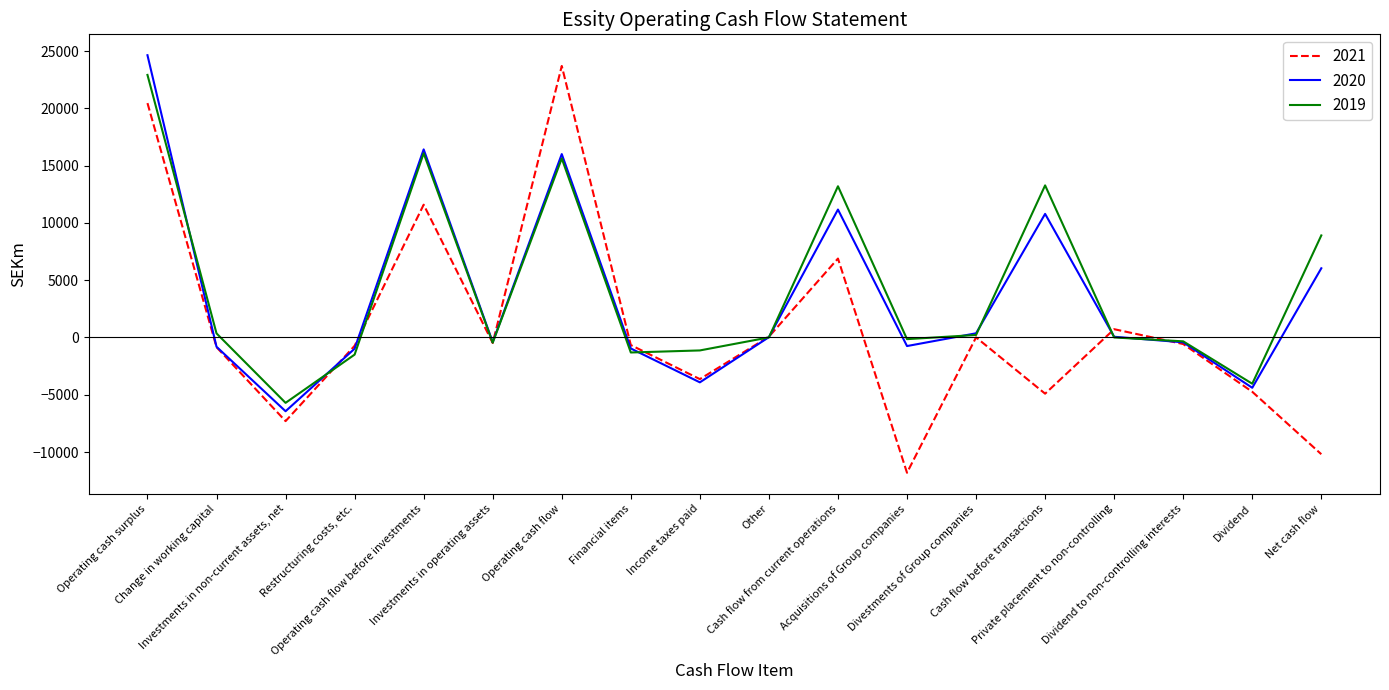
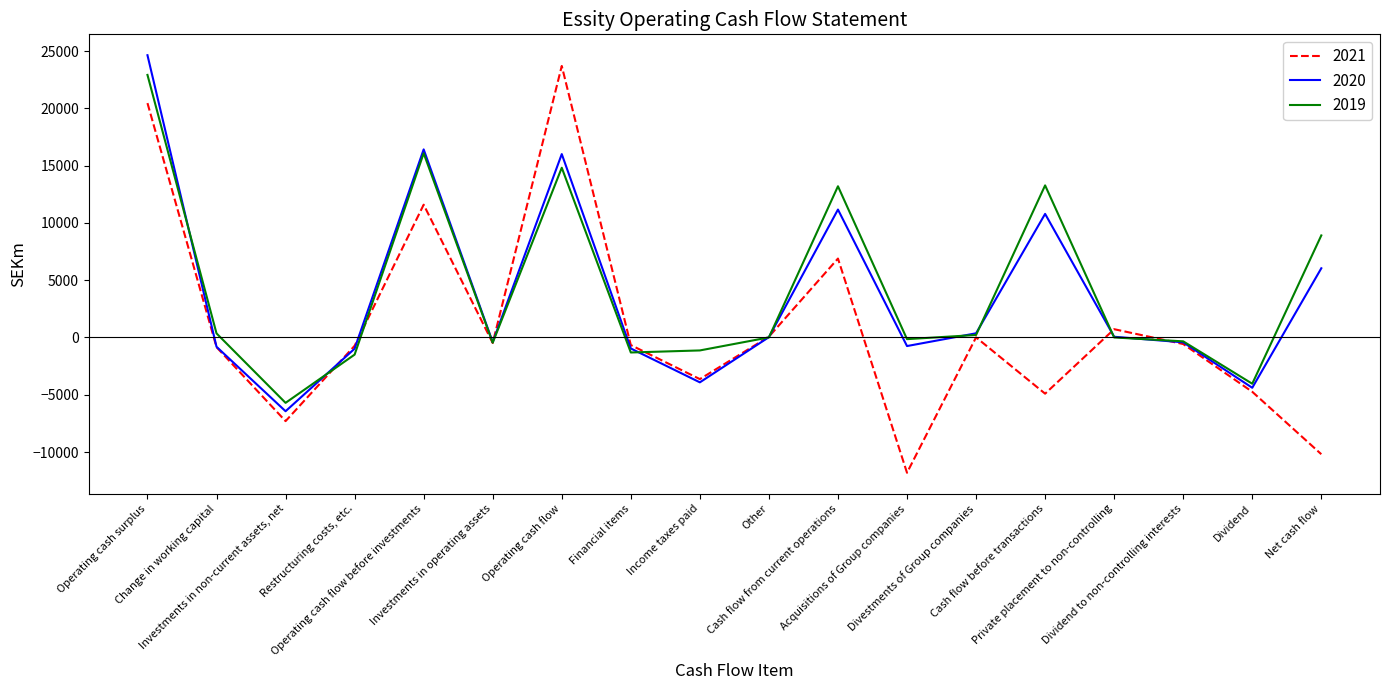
  {
    "2021": {
      "Operating cash surplus": 20500,
      "Investments in non-current assets, net": -7300,
      "Restructuring costs, etc.": -700,
      "Operating cash flow before investments": 11600,
      "Operating cash flow": 23700,
      "Financial items": -700,
      "Income taxes paid": -3600,
      "Cash flow from current operations": 6900,
      "Acquisitions of Group companies": -11800,
      "Cash flow before transactions": -4900,
      "Private placement to non-controlling": 700,
      "Dividend": -4700,
      "Net cash flow": -10200
    },
    "2020": {
      "Operating cash surplus": 24700,
      "Investments in non-current assets, net": -6400,
      "Restructuring costs, etc.": -1000,
      "Operating cash flow before investments": 16400,
      "Operating cash flow": 16000,
      "Financial items": -1000,
      "Income taxes paid": -3900,
      "Cash flow from current operations": 11200,
      "Acquisitions of Group companies": -700,
      "Cash flow before transactions": 10800,
      "Dividend": -4400,
      "Net cash flow": 6000
    },
    "2019": {
      "Operating cash surplus": 22900,
      "Change in working capital": 400,
      "Investments in non-current assets, net": -5700,
      "Restructuring costs, etc.": -1500,
      "Operating cash flow before investments": 16100,
-     "Operating cash flow": 15600,
+     "Operating cash flow": 14800,
      "Financial items": -1300,
      "Income taxes paid": -1100,
      "Cash flow from current operations": 13200,
      "Acquisitions of Group companies": -100,
      "Cash flow before transactions": 13300,
      "Dividend": -4000,
      "Net cash flow": 8900
    }
  }
